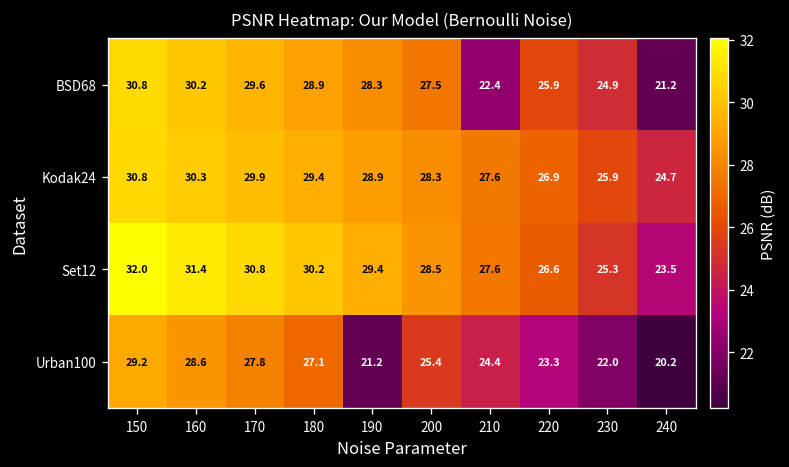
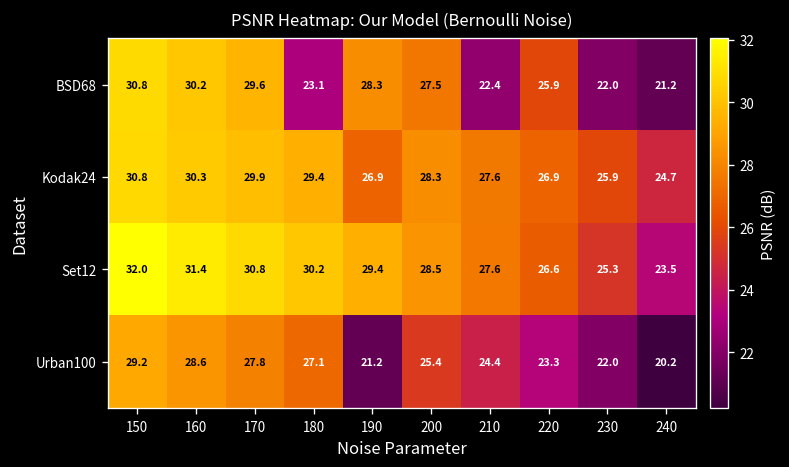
  {
    "BSD68": {
      "150": 30.8,
      "160": 30.2,
      "170": 29.6,
-     "180": 28.9,
+     "180": 23.1,
      "190": 28.3,
      "200": 27.5,
      "210": 22.4,
      "220": 25.9,
-     "230": 24.9,
+     "230": 22.0,
      "240": 21.2
    },
    "Kodak24": {
      "150": 30.8,
      "160": 30.3,
      "170": 29.9,
      "180": 29.4,
-     "190": 28.9,
+     "190": 26.9,
      "200": 28.3,
      "210": 27.6,
      "220": 26.9,
      "230": 25.9,
      "240": 24.7
    },
    "Set12": {
      "150": 32.0,
      "160": 31.4,
      "170": 30.8,
      "180": 30.2,
      "190": 29.4,
      "200": 28.5,
      "210": 27.6,
      "220": 26.6,
      "230": 25.3,
      "240": 23.5
    },
    "Urban100": {
      "150": 29.2,
      "160": 28.6,
      "170": 27.8,
      "180": 27.1,
      "190": 21.2,
      "200": 25.4,
      "210": 24.4,
      "220": 23.3,
      "230": 22.0,
      "240": 20.2
    }
  }
